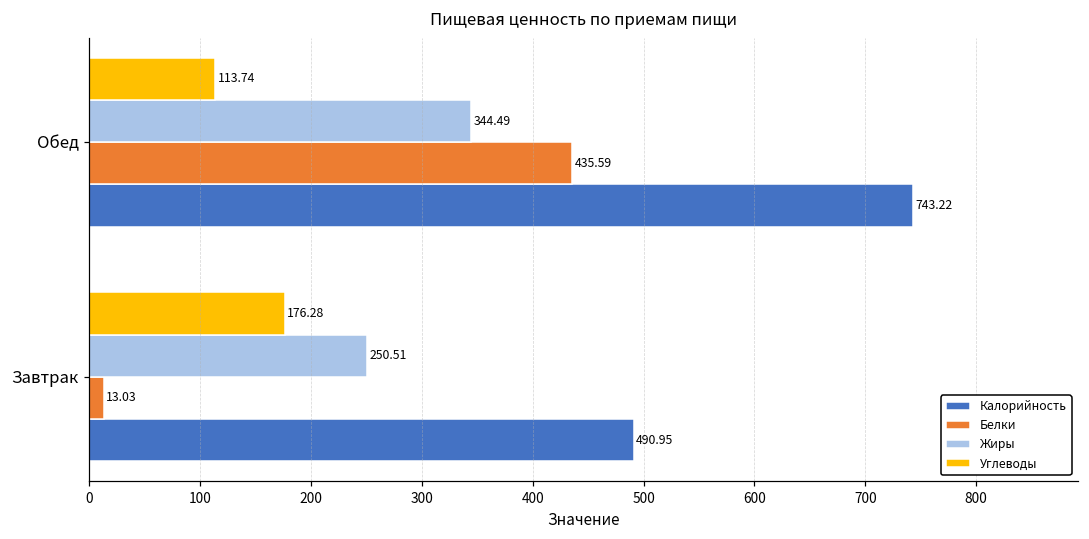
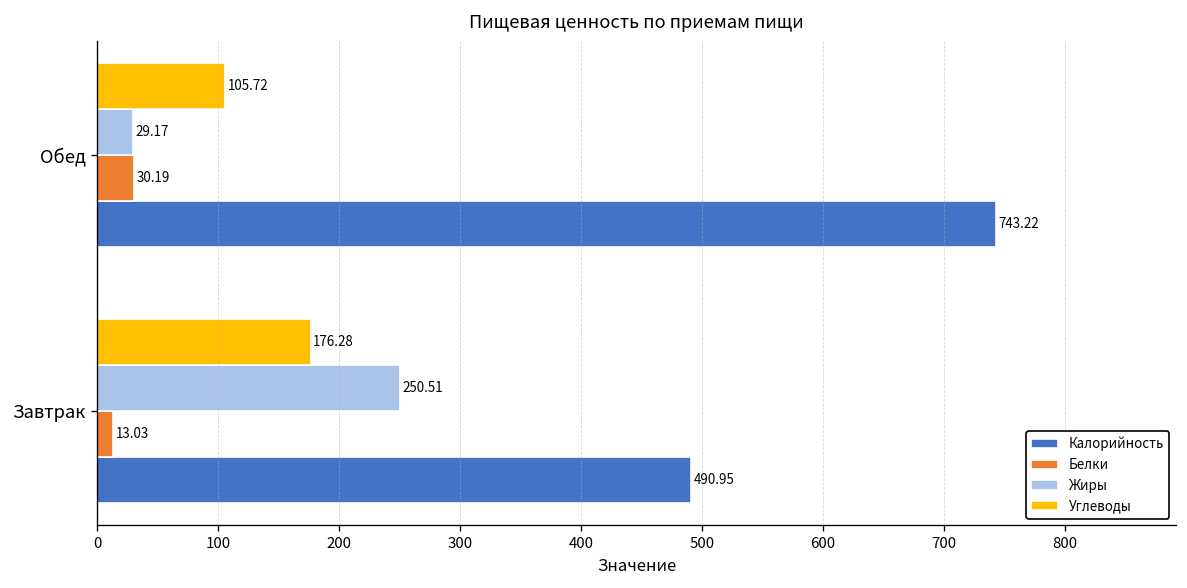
  {
    "Калорийность": {
      "Обед": 743.22,
      "Завтрак": 490.95
    },
    "Белки": {
-     "Обед": 435.59,
+     "Обед": 30.19,
      "Завтрак": 13.03
    },
    "Жиры": {
-     "Обед": 344.49,
+     "Обед": 29.17,
      "Завтрак": 250.51
    },
    "Углеводы": {
-     "Обед": 113.74,
+     "Обед": 105.72,
      "Завтрак": 176.28
    }
  }
